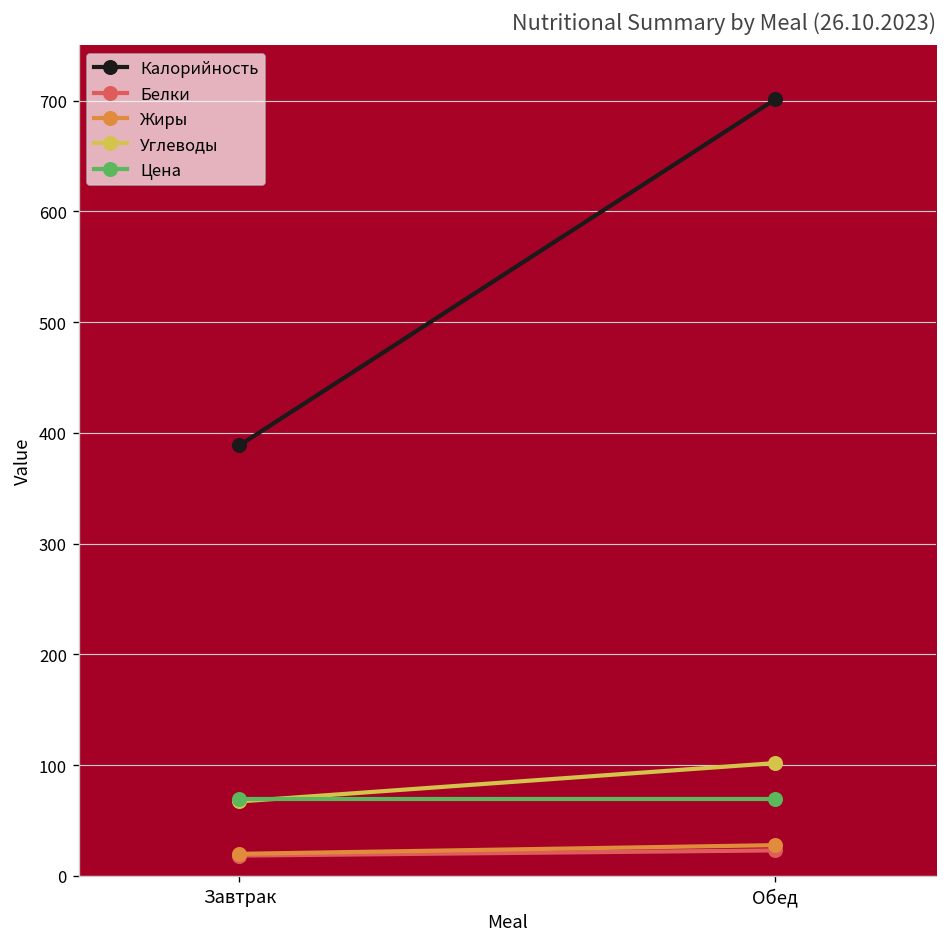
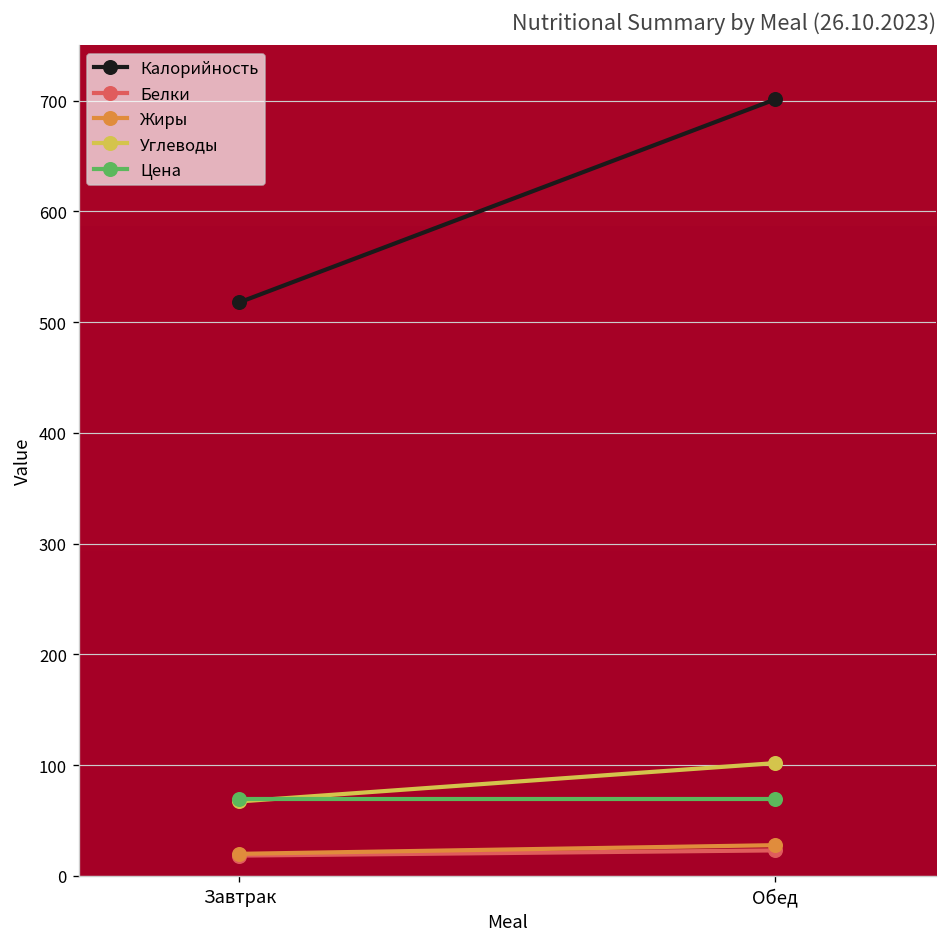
  {
    "Калорийность": {
-     "Завтрак": 390,
+     "Завтрак": 520,
      "Обед": 700
    },
    "Цена": {
      "Обед": 70
    }
  }
